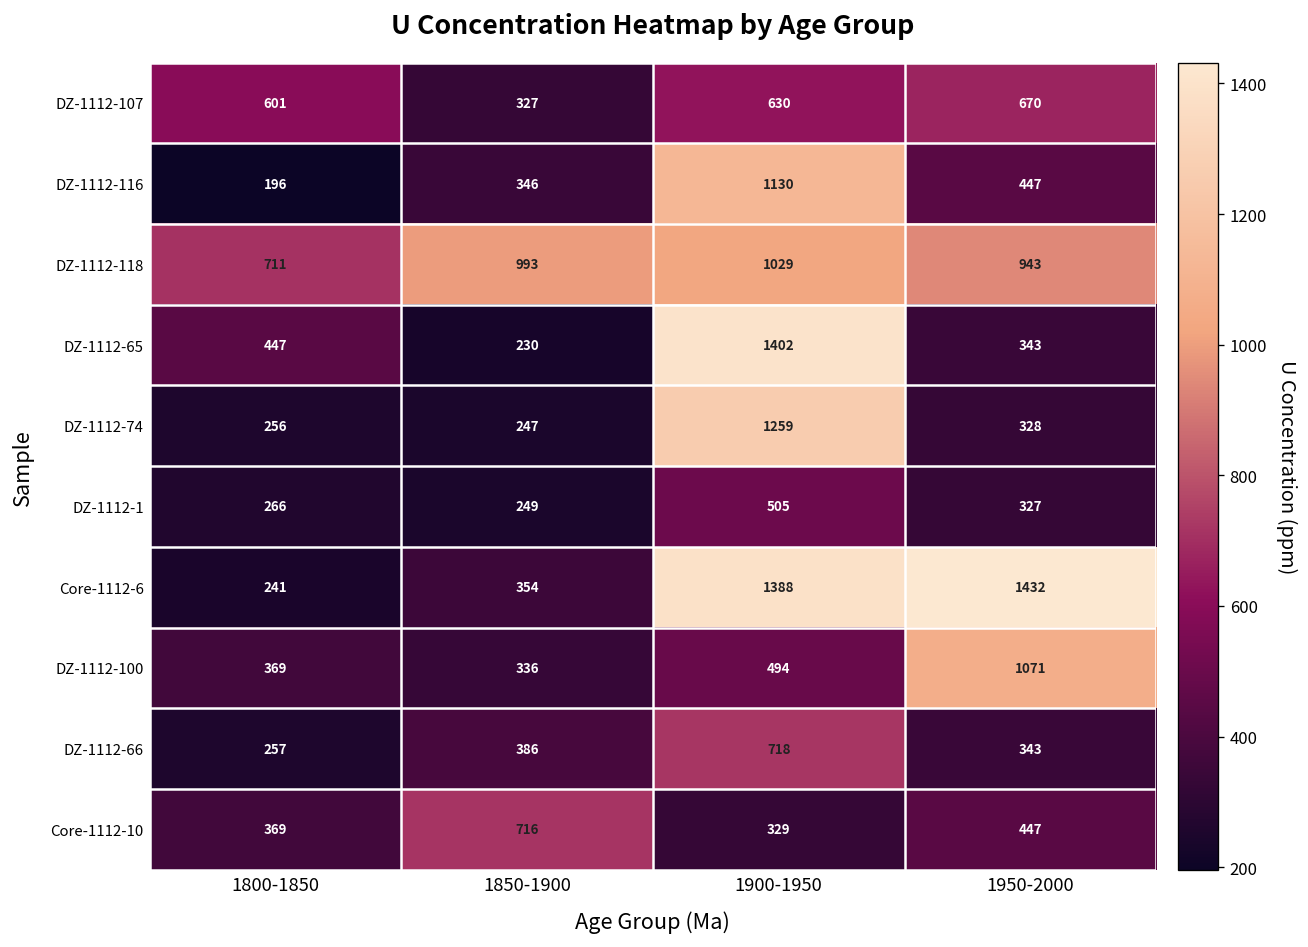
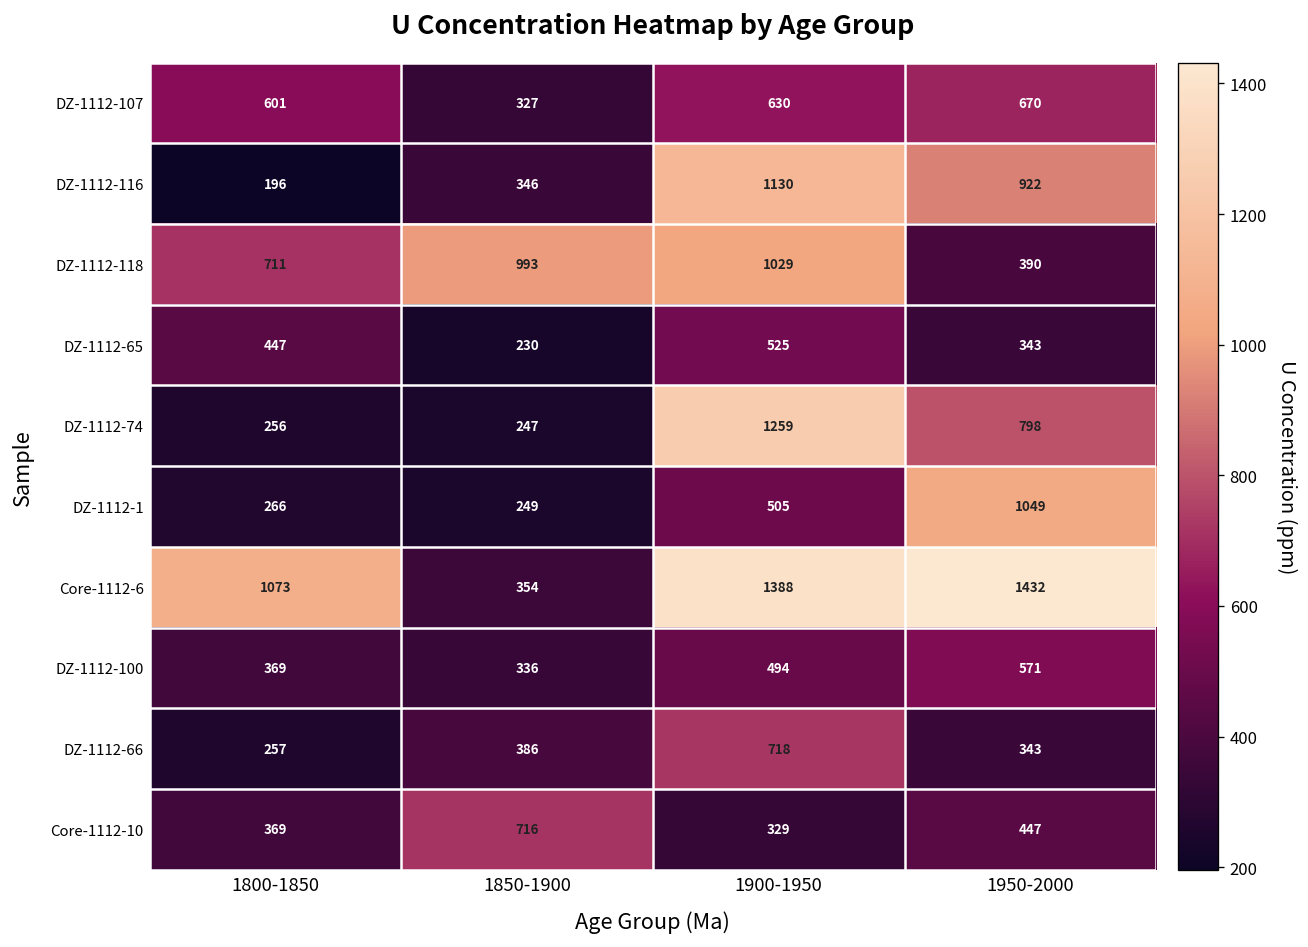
  {
    "DZ-1112-107": {
      "1800-1850": 601,
      "1850-1900": 327,
      "1900-1950": 630,
      "1950-2000": 670
    },
    "DZ-1112-116": {
      "1800-1850": 196,
      "1850-1900": 346,
      "1900-1950": 1130,
-     "1950-2000": 447
+     "1950-2000": 922
    },
    "DZ-1112-118": {
      "1800-1850": 711,
      "1850-1900": 993,
      "1900-1950": 1029,
-     "1950-2000": 943
+     "1950-2000": 390
    },
    "DZ-1112-65": {
      "1800-1850": 447,
      "1850-1900": 230,
-     "1900-1950": 1402,
+     "1900-1950": 525,
      "1950-2000": 343
    },
    "DZ-1112-74": {
      "1800-1850": 256,
      "1850-1900": 247,
      "1900-1950": 1259,
-     "1950-2000": 328
+     "1950-2000": 798
    },
    "DZ-1112-1": {
      "1800-1850": 266,
      "1850-1900": 249,
      "1900-1950": 505,
-     "1950-2000": 327
+     "1950-2000": 1049
    },
    "Core-1112-6": {
-     "1800-1850": 241,
+     "1800-1850": 1073,
      "1850-1900": 354,
      "1900-1950": 1388,
      "1950-2000": 1432
    },
    "DZ-1112-100": {
      "1800-1850": 369,
      "1850-1900": 336,
      "1900-1950": 494,
-     "1950-2000": 1071
+     "1950-2000": 571
    },
    "DZ-1112-66": {
      "1800-1850": 257,
      "1850-1900": 386,
      "1900-1950": 718,
      "1950-2000": 343
    },
    "Core-1112-10": {
      "1800-1850": 369,
      "1850-1900": 716,
      "1900-1950": 329,
      "1950-2000": 447
    }
  }
